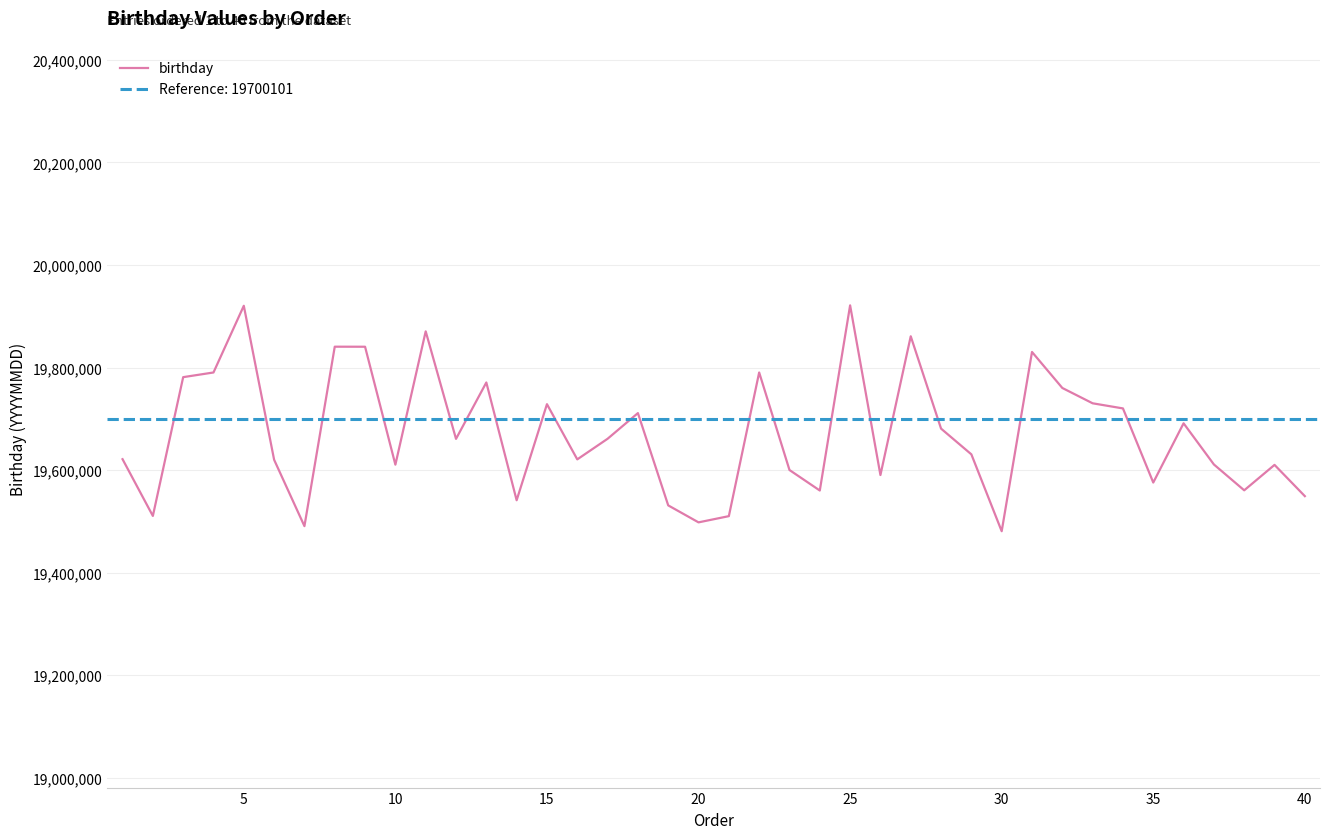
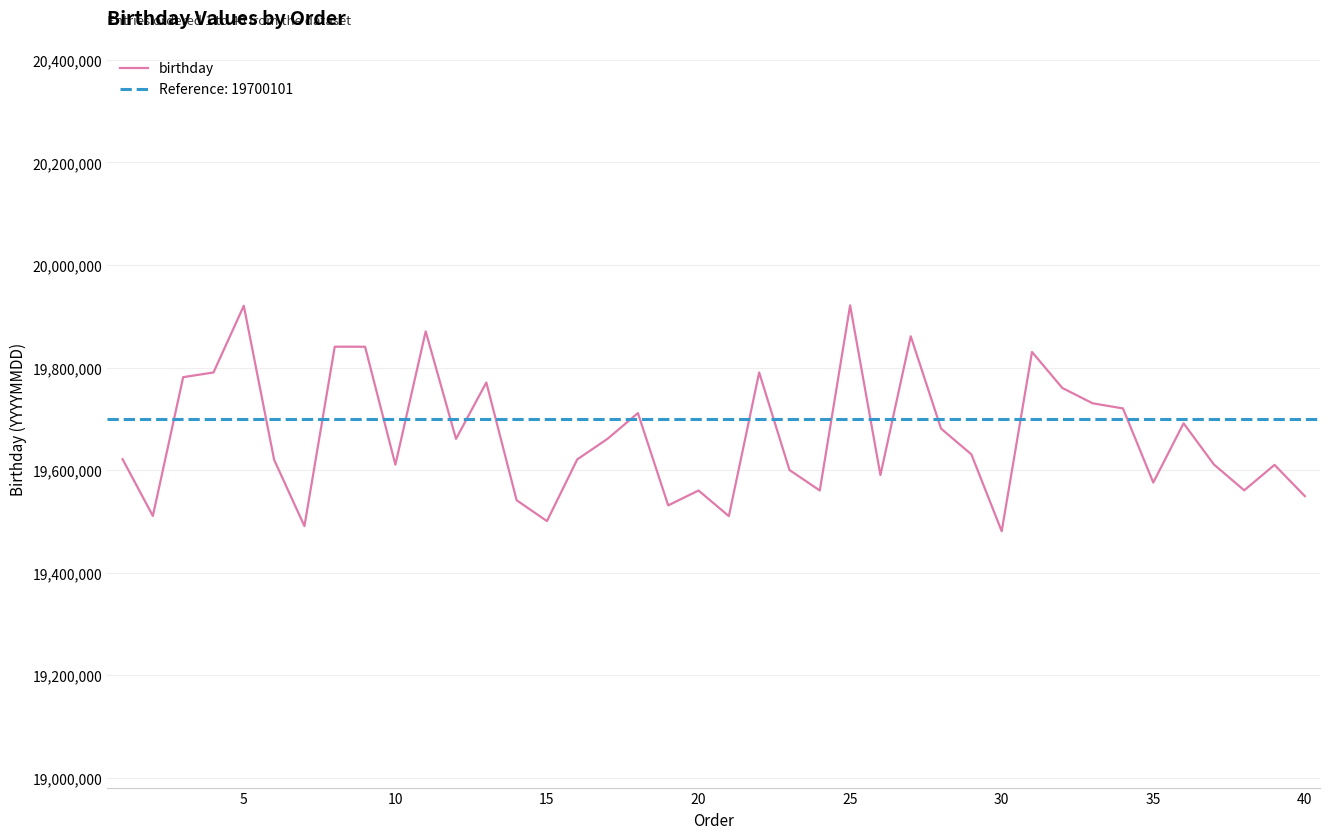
  {
    "5": "19,920,000",
    "10": "19,610,000",
-   "15": "19,730,000",
-   "20": "19,500,000",
+   "15": "19,500,000",
+   "20": "19,560,000",
    "25": "19,920,000",
    "30": "19,480,000",
    "35": "19,580,000",
    "40": "19,550,000"
  }
